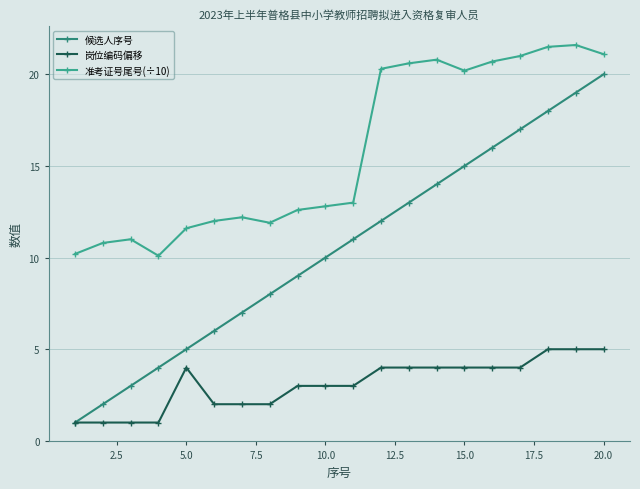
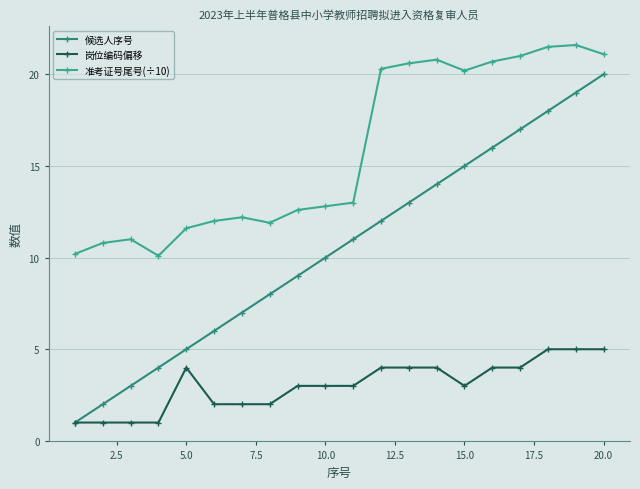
  {
    "岗位编码偏移": {
      "5.0": 4.0,
      "10.0": 3.0,
-     "15.0": 4.0,
+     "15.0": 3.0,
      "20.0": 5.0
    }
  }
